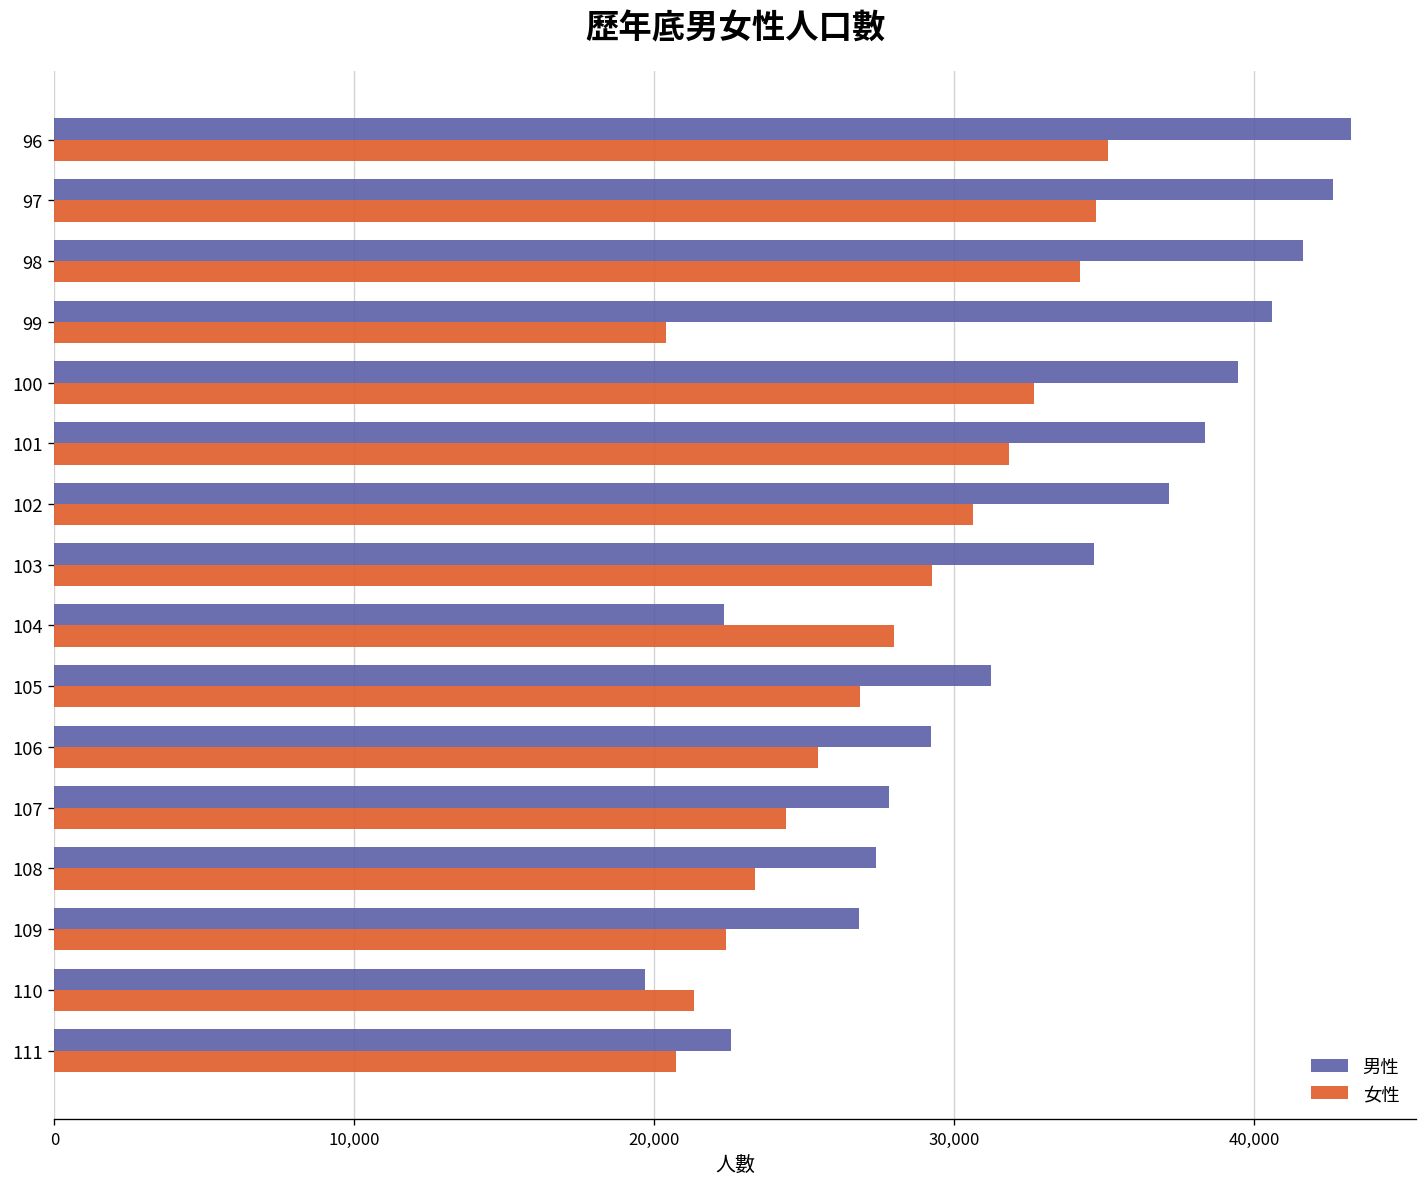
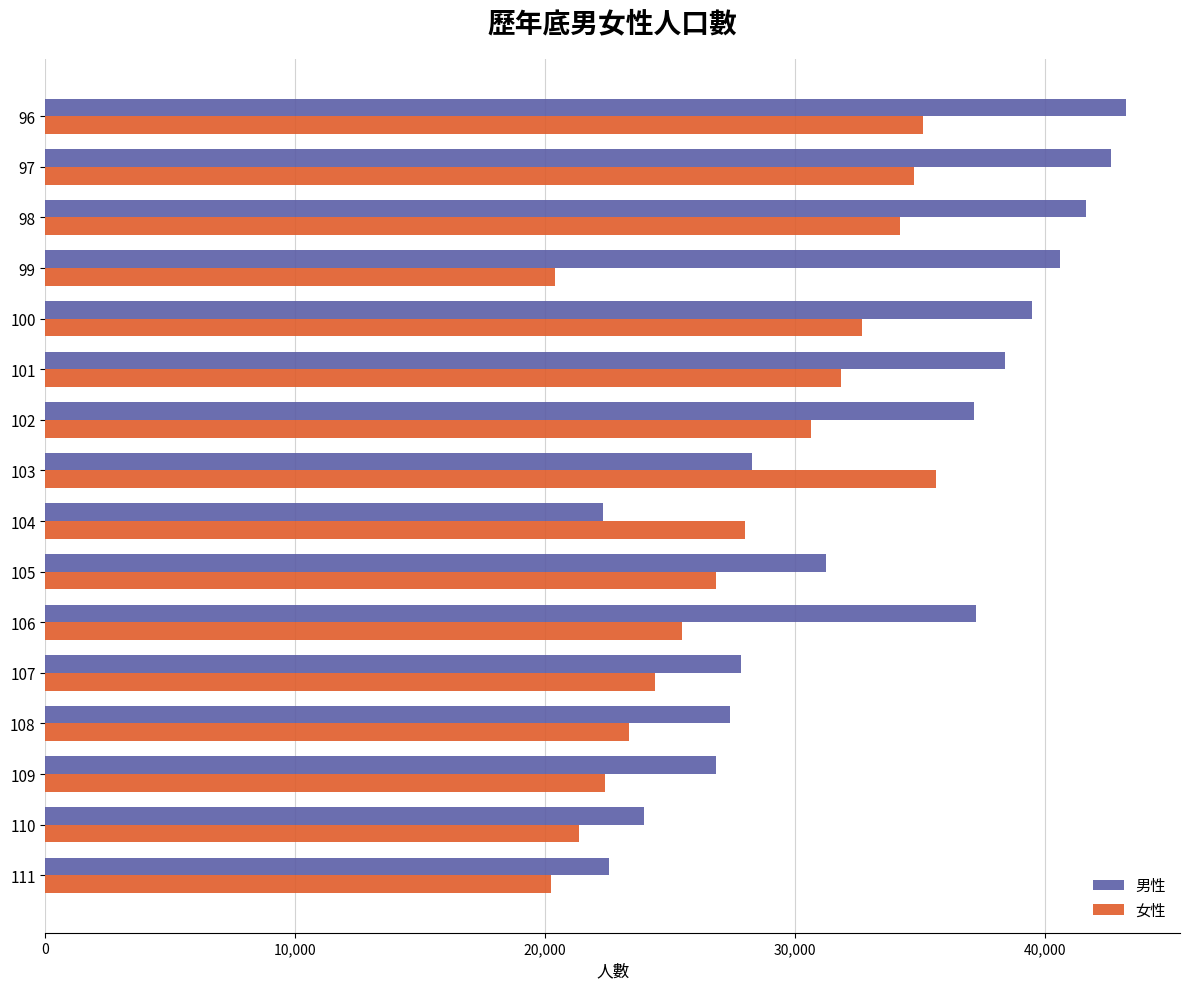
  {
    "男性": {
      "96": "43,200",
      "97": "42,600",
      "98": "41,600",
      "99": "40,600",
      "100": "39,500",
      "101": "38,400",
      "102": "37,200",
-     "103": "34,700",
+     "103": "28,300",
      "104": "22,300",
      "105": "31,200",
-     "106": "29,200",
+     "106": "37,200",
      "107": "27,800",
      "108": "27,400",
      "109": "26,800",
-     "110": "19,700",
+     "110": "24,000",
      "111": "22,600"
    },
    "女性": {
      "96": "35,100",
      "97": "34,700",
      "98": "34,200",
      "99": "20,400",
      "100": "32,700",
      "101": "31,800",
      "102": "30,600",
-     "103": "29,300",
+     "103": "35,600",
      "104": "28,000",
      "105": "26,900",
      "106": "25,500",
      "107": "24,400",
      "108": "23,300",
      "109": "22,400",
      "110": "21,300",
-     "111": "20,700"
+     "111": "20,200"
    }
  }
